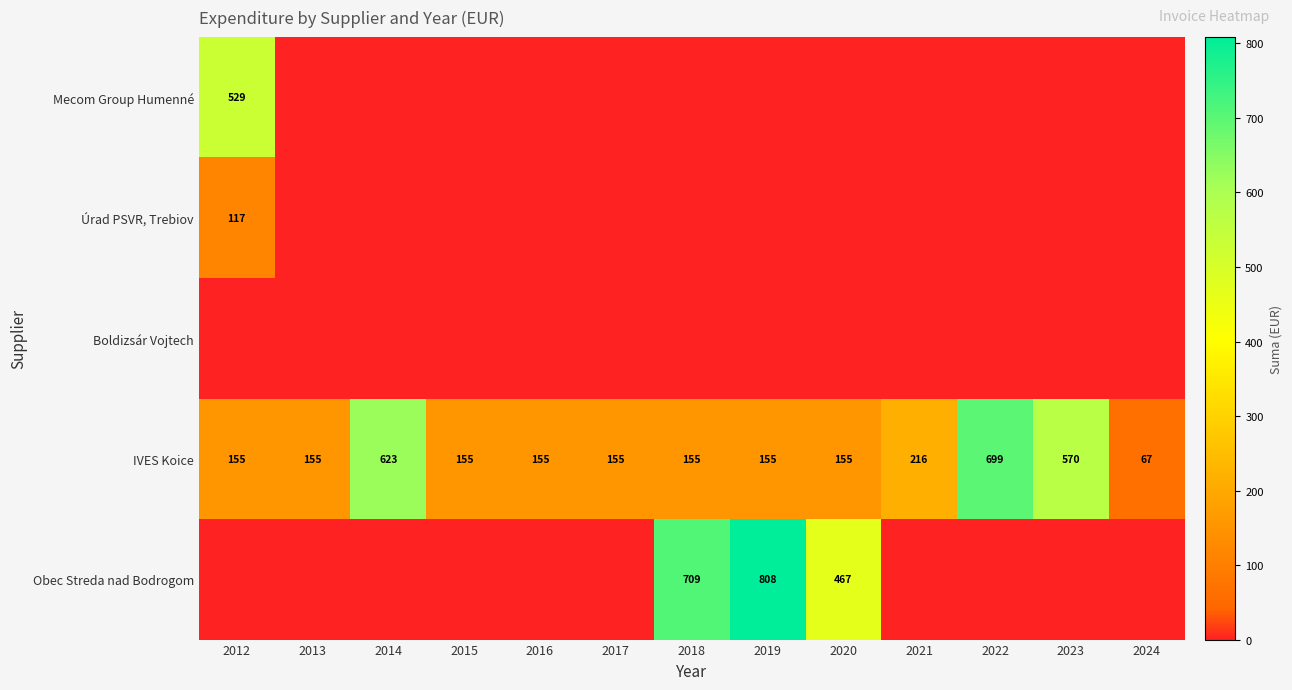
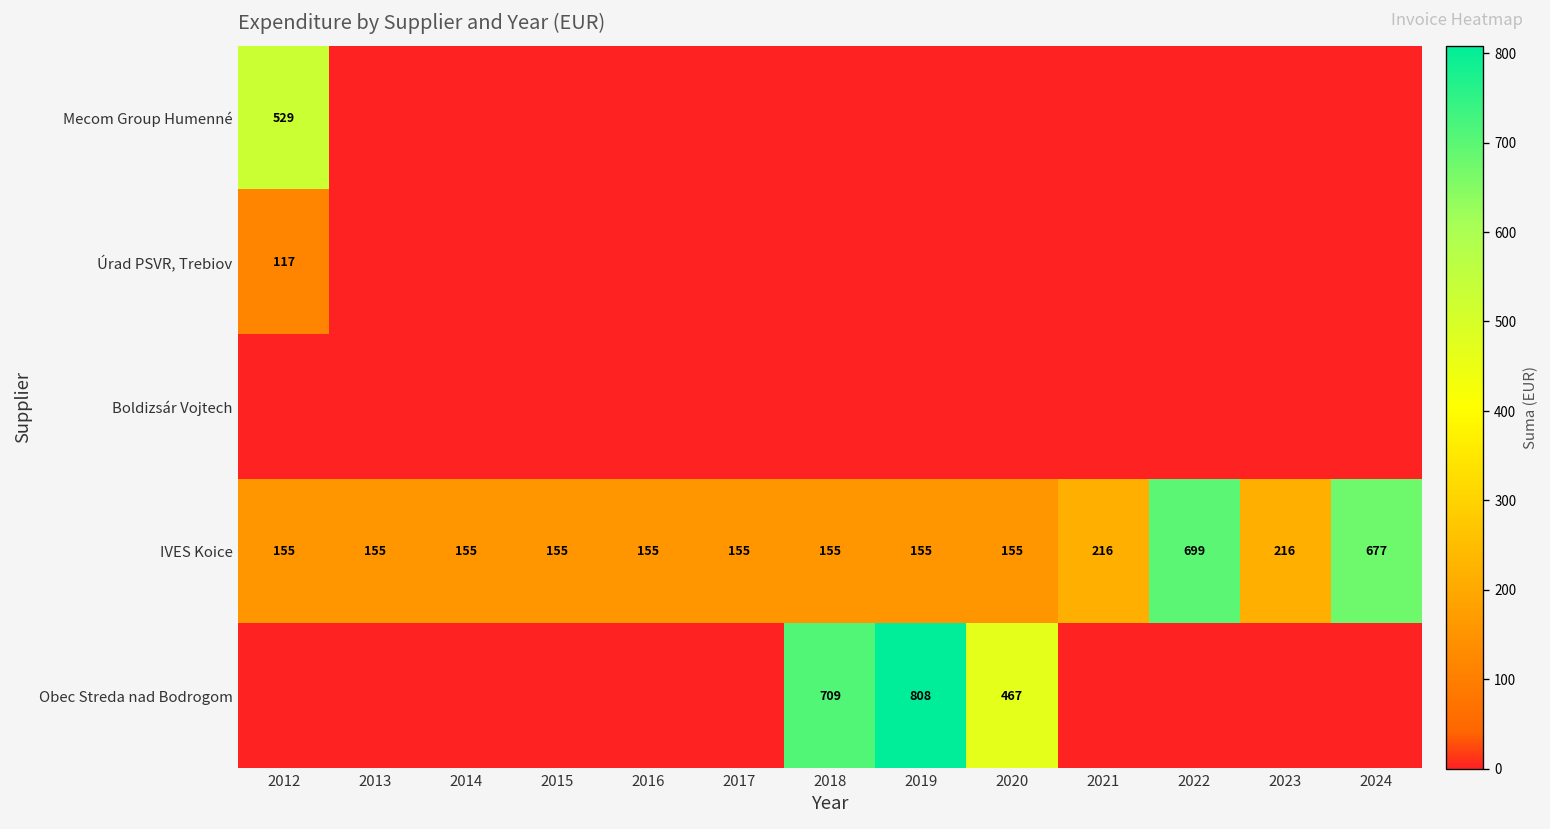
  {
    "Mecom Group Humenné": {
      "2012": 529
    },
    "Úrad PSVR, Trebiov": {
      "2012": 117
    },
    "IVES Koice": {
      "2012": 155,
      "2013": 155,
-     "2014": 623,
+     "2014": 155,
      "2015": 155,
      "2016": 155,
      "2017": 155,
      "2018": 155,
      "2019": 155,
      "2020": 155,
      "2021": 216,
      "2022": 699,
-     "2023": 570,
-     "2024": 67
+     "2023": 216,
+     "2024": 677
    },
    "Obec Streda nad Bodrogom": {
      "2018": 709,
      "2019": 808,
      "2020": 467
    }
  }
